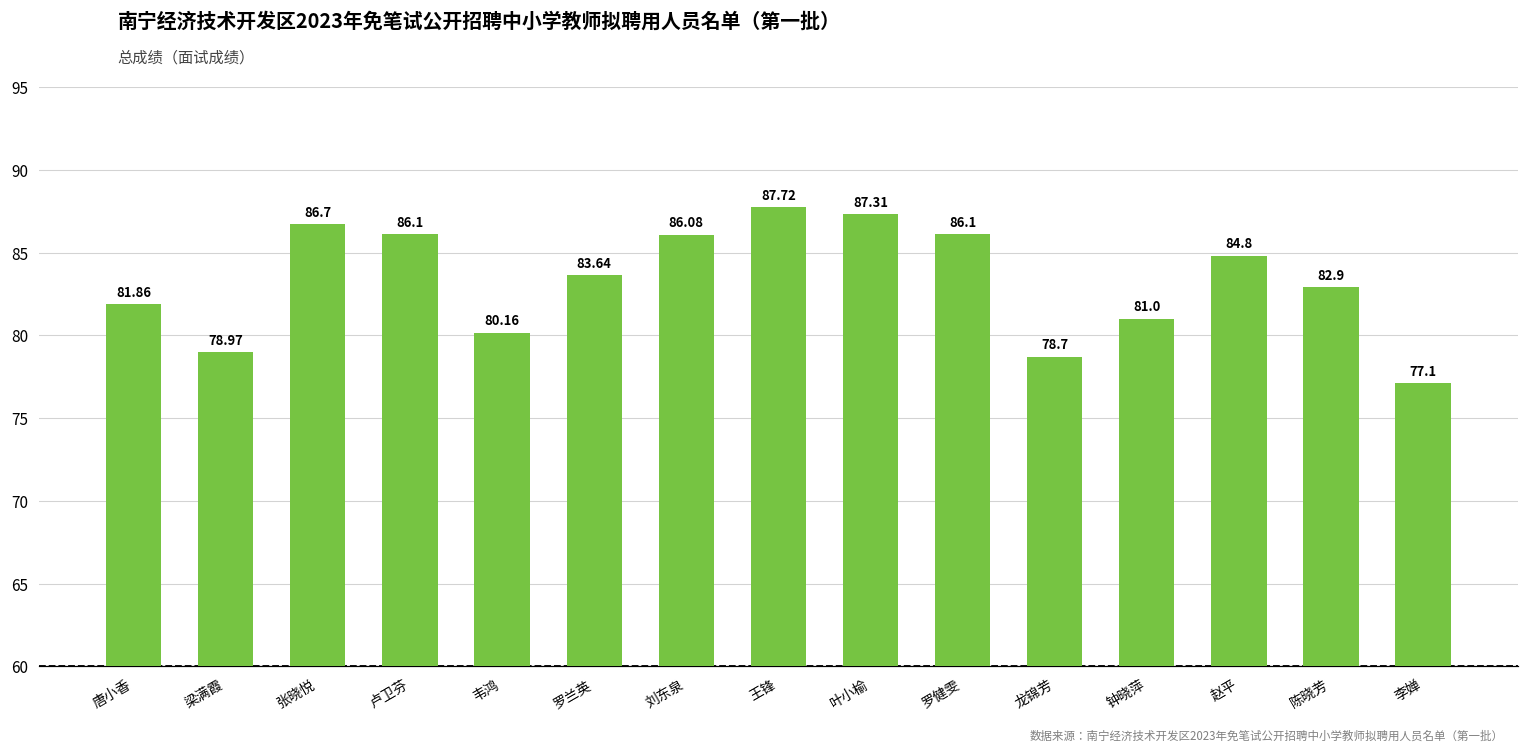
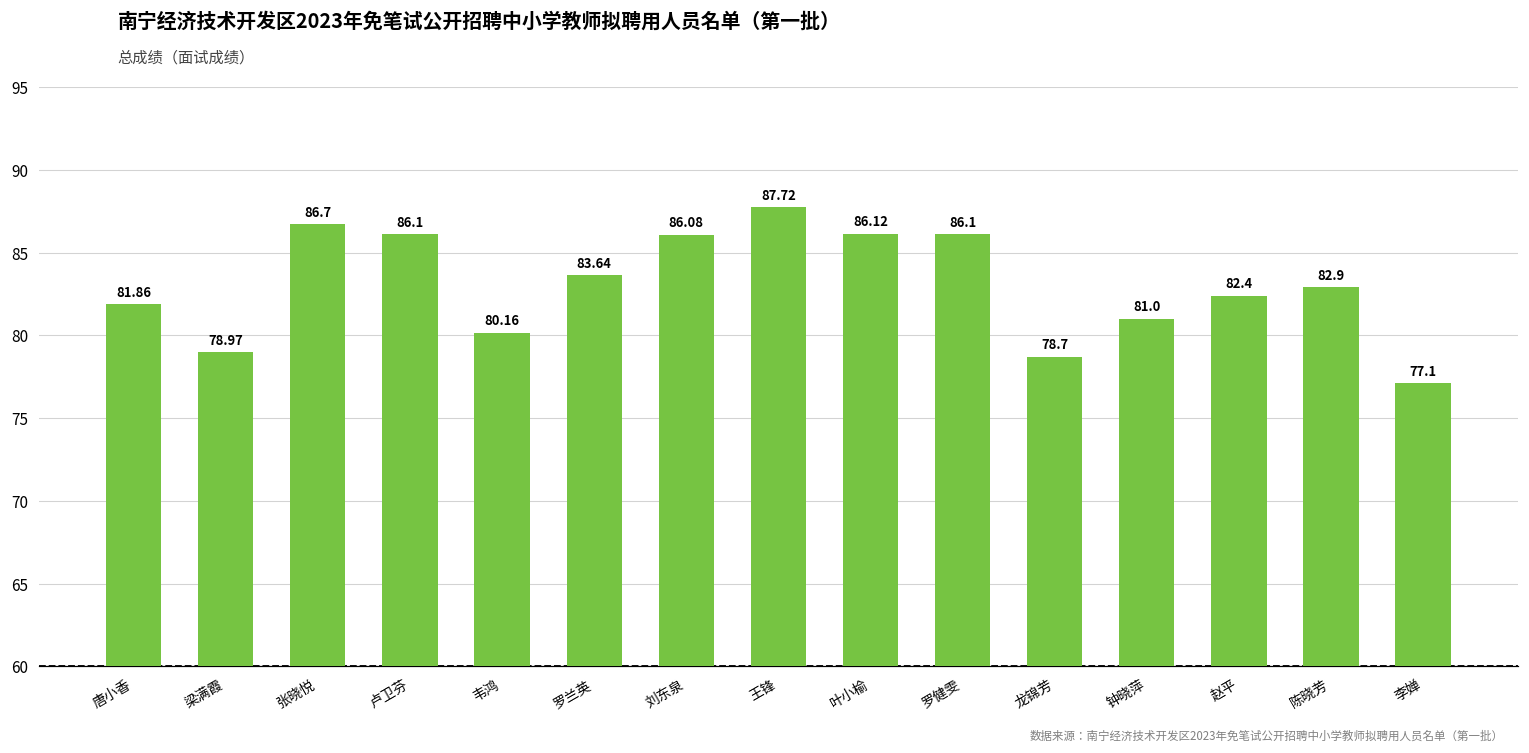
  {
    "唐小香": 81.86,
    "梁满霞": 78.97,
    "张晓悦": 86.7,
    "卢卫芬": 86.1,
    "韦鸿": 80.16,
    "罗兰英": 83.64,
    "刘东泉": 86.08,
    "王锋": 87.72,
-   "叶小榆": 87.31,
+   "叶小榆": 86.12,
    "罗健雯": 86.1,
    "龙锦芳": 78.7,
    "钟晓萍": 81.0,
-   "赵平": 84.8,
+   "赵平": 82.4,
    "陈晓芳": 82.9,
    "李婵": 77.1
  }
